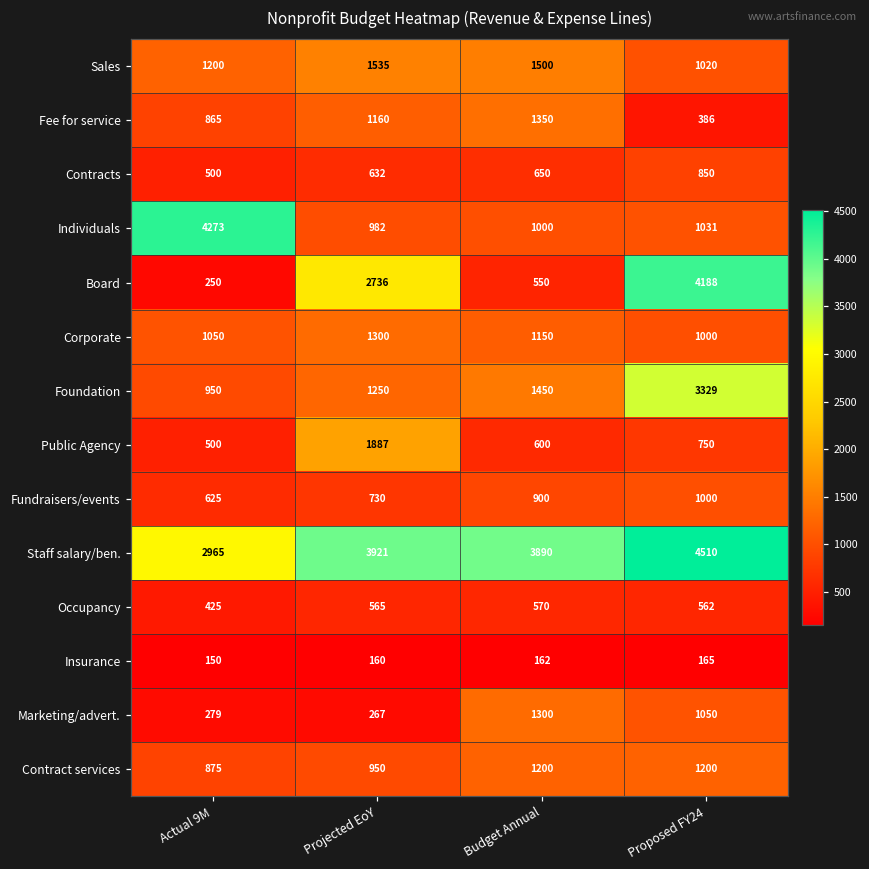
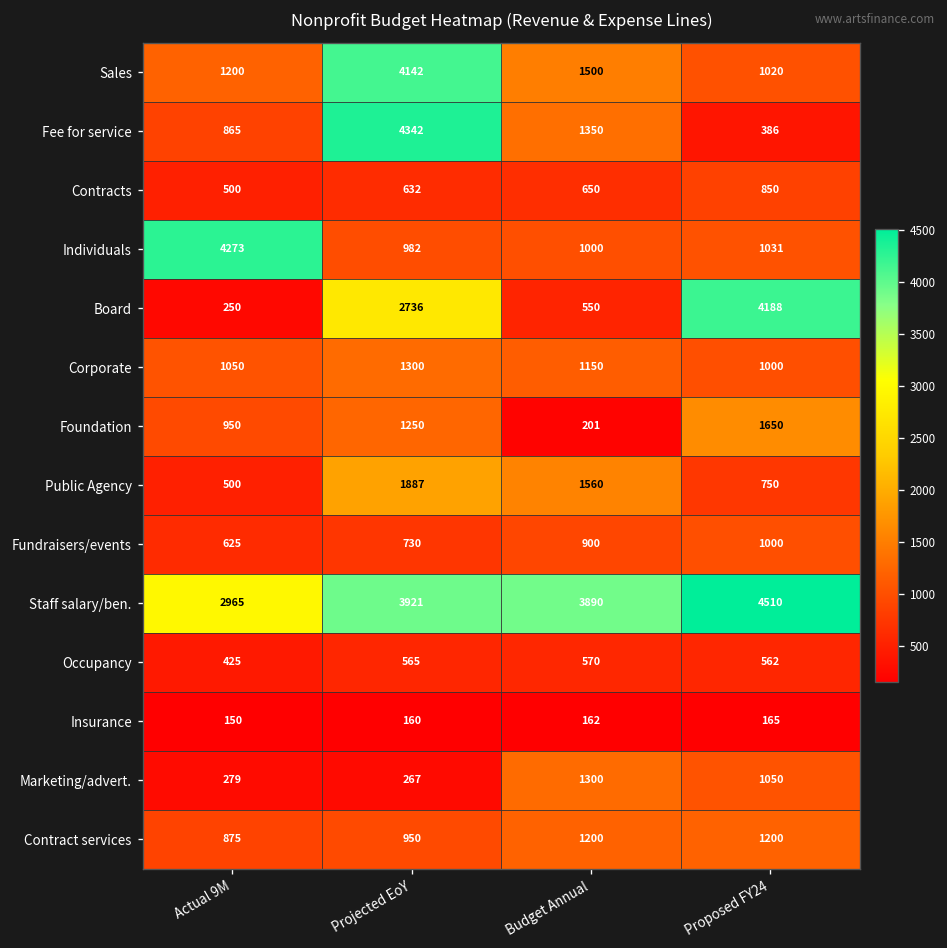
  {
    "Sales": {
      "Actual 9M": 1200,
-     "Projected EoY": 1535,
+     "Projected EoY": 4142,
      "Budget Annual": 1500,
      "Proposed FY24": 1020
    },
    "Fee for service": {
      "Actual 9M": 865,
-     "Projected EoY": 1160,
+     "Projected EoY": 4342,
      "Budget Annual": 1350,
      "Proposed FY24": 386
    },
    "Contracts": {
      "Actual 9M": 500,
      "Projected EoY": 632,
      "Budget Annual": 650,
      "Proposed FY24": 850
    },
    "Individuals": {
      "Actual 9M": 4273,
      "Projected EoY": 982,
      "Budget Annual": 1000,
      "Proposed FY24": 1031
    },
    "Board": {
      "Actual 9M": 250,
      "Projected EoY": 2736,
      "Budget Annual": 550,
      "Proposed FY24": 4188
    },
    "Corporate": {
      "Actual 9M": 1050,
      "Projected EoY": 1300,
      "Budget Annual": 1150,
      "Proposed FY24": 1000
    },
    "Foundation": {
      "Actual 9M": 950,
      "Projected EoY": 1250,
-     "Budget Annual": 1450,
-     "Proposed FY24": 3329
+     "Budget Annual": 201,
+     "Proposed FY24": 1650
    },
    "Public Agency": {
      "Actual 9M": 500,
      "Projected EoY": 1887,
-     "Budget Annual": 600,
+     "Budget Annual": 1560,
      "Proposed FY24": 750
    },
    "Fundraisers/events": {
      "Actual 9M": 625,
      "Projected EoY": 730,
      "Budget Annual": 900,
      "Proposed FY24": 1000
    },
    "Staff salary/ben.": {
      "Actual 9M": 2965,
      "Projected EoY": 3921,
      "Budget Annual": 3890,
      "Proposed FY24": 4510
    },
    "Occupancy": {
      "Actual 9M": 425,
      "Projected EoY": 565,
      "Budget Annual": 570,
      "Proposed FY24": 562
    },
    "Insurance": {
      "Actual 9M": 150,
      "Projected EoY": 160,
      "Budget Annual": 162,
      "Proposed FY24": 165
    },
    "Marketing/advert.": {
      "Actual 9M": 279,
      "Projected EoY": 267,
      "Budget Annual": 1300,
      "Proposed FY24": 1050
    },
    "Contract services": {
      "Actual 9M": 875,
      "Projected EoY": 950,
      "Budget Annual": 1200,
      "Proposed FY24": 1200
    }
  }
